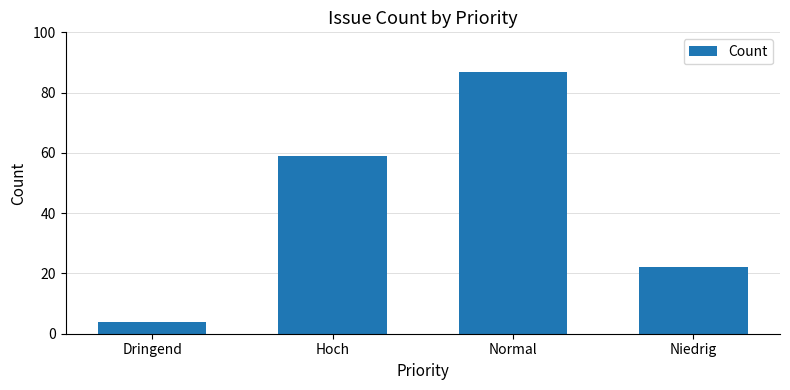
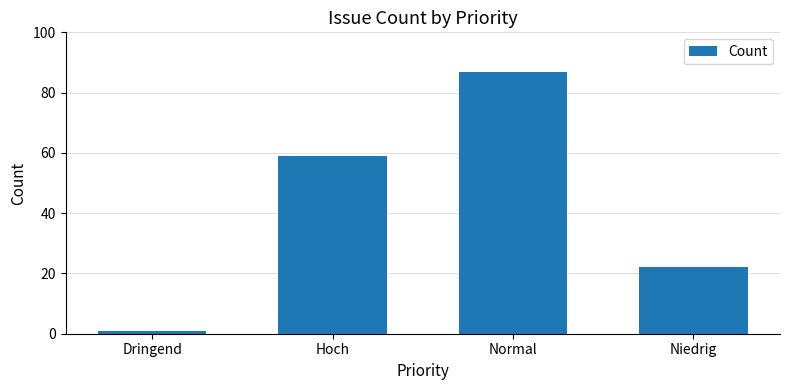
  {
-   "Dringend": 4,
+   "Dringend": 1,
    "Hoch": 59,
    "Normal": 87,
    "Niedrig": 22
  }
